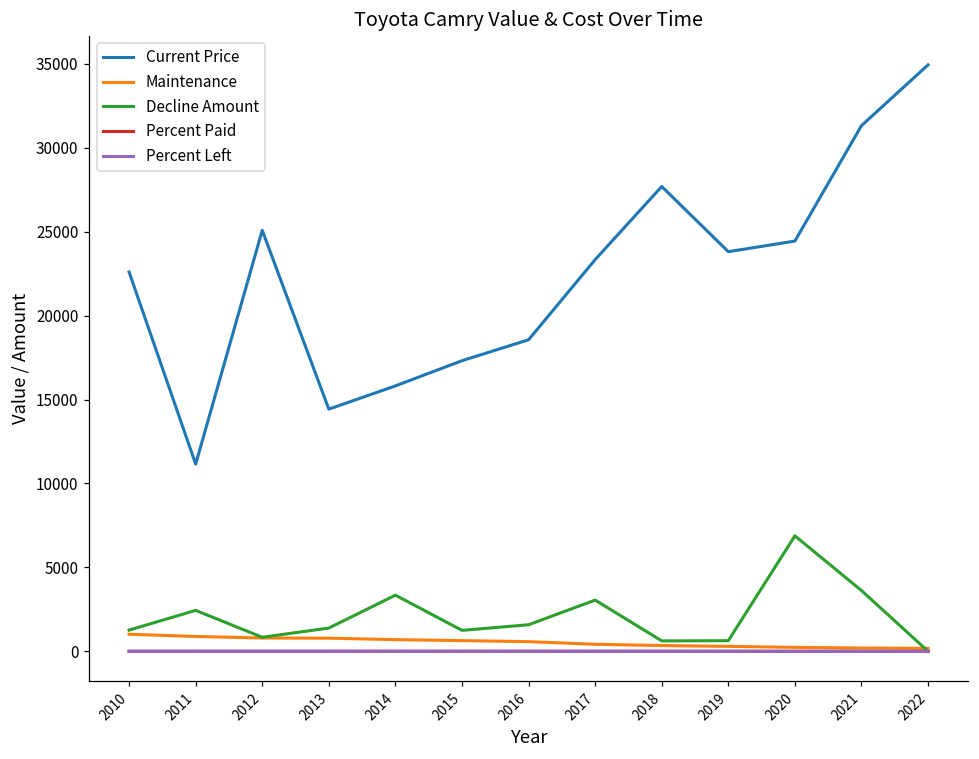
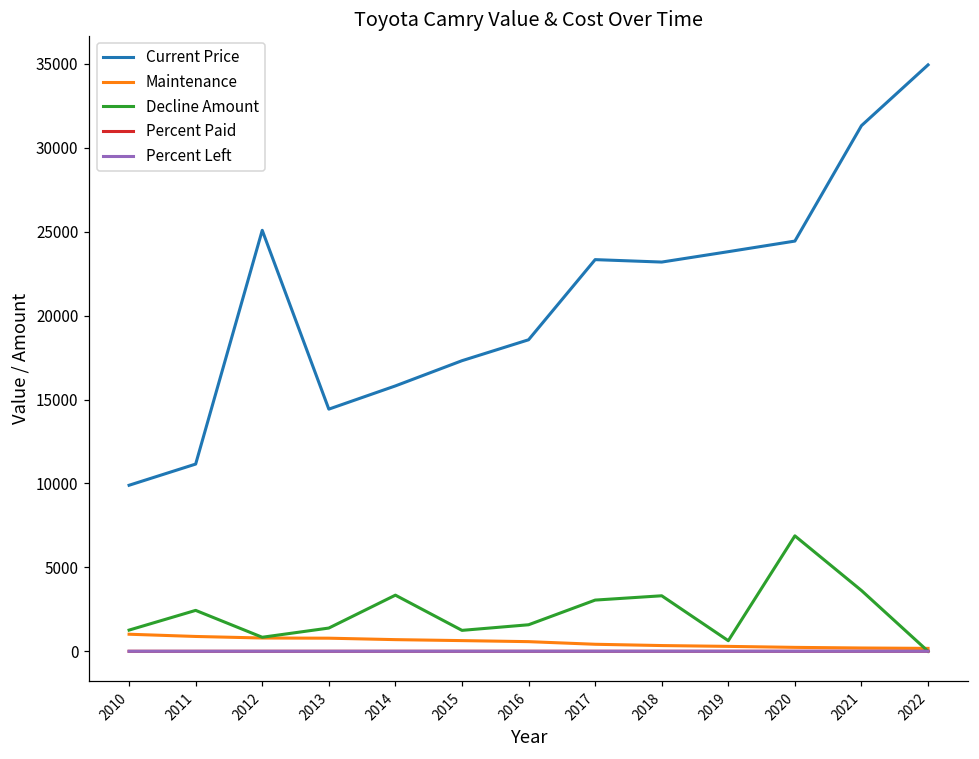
  {
    "Current Price": {
-     "2010": 22600,
+     "2010": 9900,
      "2011": 11200,
      "2012": 25100,
      "2013": 14400,
      "2014": 15800,
      "2015": 17300,
      "2016": 18600,
      "2017": 23300,
-     "2018": 27700,
+     "2018": 23200,
      "2019": 23800,
      "2020": 24400,
      "2021": 31300,
      "2022": 34900
    },
    "Maintenance": {
      "2010": 1000,
      "2011": 900,
      "2013": 800,
      "2014": 700,
      "2015": 600,
      "2016": 600,
      "2017": 400,
      "2018": 300,
      "2019": 300,
      "2020": 200,
      "2021": 200,
      "2022": 200
    },
    "Decline Amount": {
      "2010": 1300,
      "2011": 2400,
      "2013": 1400,
      "2014": 3300,
      "2015": 1200,
      "2016": 1600,
      "2017": 3100,
-     "2018": 600,
+     "2018": 3300,
      "2019": 600,
      "2020": 6900,
      "2021": 3600
    },
    "Percent Left": {
      "2010": 0,
      "2011": 0,
      "2012": 0,
      "2013": 0,
      "2014": 0,
      "2015": 0,
      "2016": 0,
      "2017": 0,
      "2018": 0,
      "2019": 0,
      "2020": 0,
      "2021": 0
    }
  }
